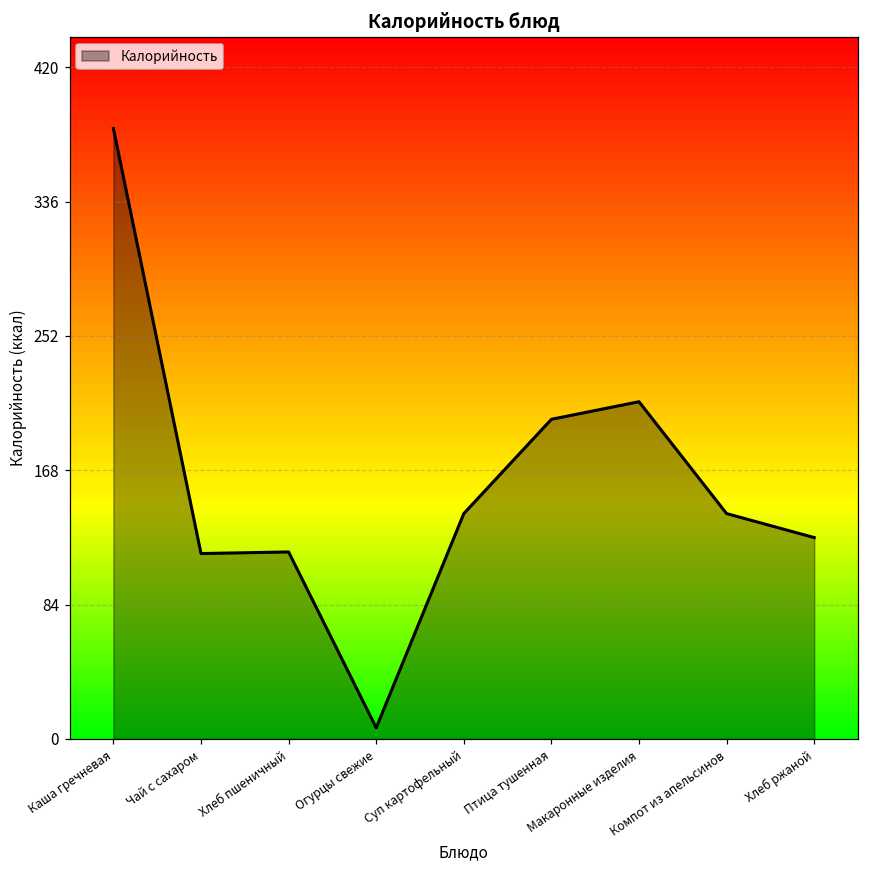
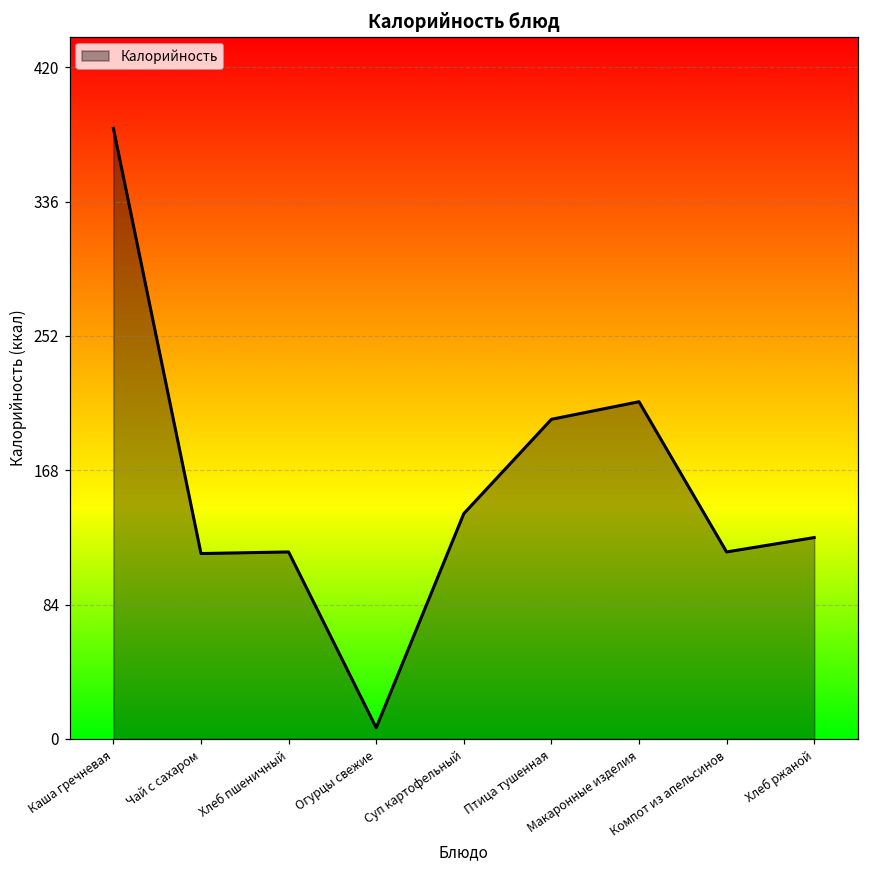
  {
    "Каша гречневая": 382,
    "Чай с сахаром": 116,
    "Хлеб пшеничный": 117,
    "Огурцы свежие": 7,
    "Суп картофельный": 141,
    "Птица тушенная": 200,
    "Макаронные изделия": 211,
-   "Компот из апельсинов": 141,
+   "Компот из апельсинов": 117,
    "Хлеб ржаной": 126
  }
